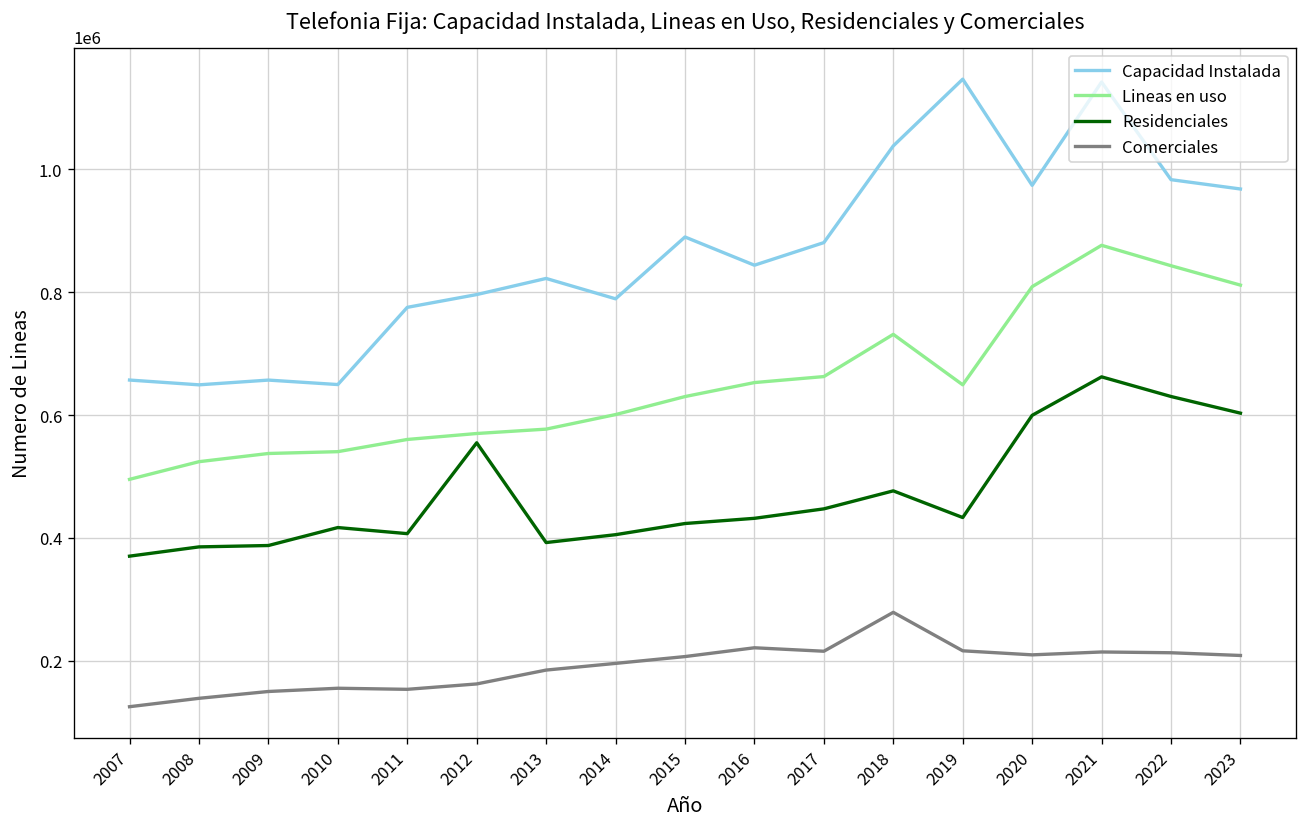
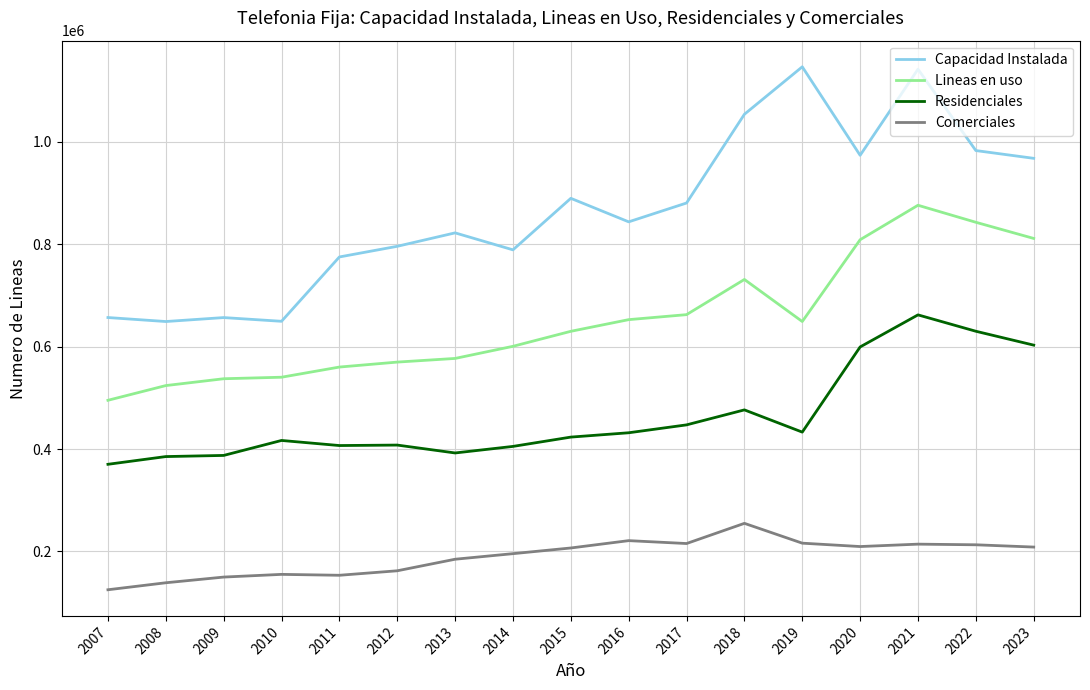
  {
    "Capacidad Instalada": {
      "2007": 660000,
      "2008": 650000,
      "2009": 660000,
      "2010": 650000,
      "2011": 780000,
      "2012": 800000,
      "2013": 820000,
      "2014": 790000,
      "2015": 890000,
      "2016": 840000,
      "2017": 880000,
-     "2018": 1040000,
+     "2018": 1050000,
      "2019": 1150000,
      "2020": 970000,
      "2022": 980000,
      "2023": 970000
    },
    "Lineas en uso": {
      "2007": 500000,
      "2008": 520000,
      "2009": 540000,
      "2010": 540000,
      "2011": 560000,
      "2012": 570000,
      "2013": 580000,
      "2014": 600000,
      "2015": 630000,
      "2016": 650000,
      "2017": 660000,
      "2018": 730000,
      "2019": 650000,
      "2020": 810000,
      "2021": 880000,
      "2022": 840000,
      "2023": 810000
    },
    "Residenciales": {
      "2007": 370000,
      "2008": 390000,
      "2009": 390000,
      "2010": 420000,
      "2011": 410000,
-     "2012": 550000,
+     "2012": 410000,
      "2013": 390000,
      "2014": 410000,
      "2015": 420000,
      "2016": 430000,
      "2017": 450000,
      "2018": 480000,
      "2019": 430000,
      "2020": 600000,
      "2021": 660000,
      "2022": 630000,
      "2023": 600000
    },
    "Comerciales": {
      "2007": 130000,
      "2008": 140000,
      "2009": 150000,
      "2010": 160000,
      "2011": 150000,
      "2012": 160000,
      "2013": 180000,
      "2014": 200000,
      "2015": 210000,
      "2016": 220000,
      "2017": 220000,
-     "2018": 280000,
+     "2018": 250000,
      "2019": 220000,
      "2020": 210000,
      "2021": 210000,
      "2022": 210000,
      "2023": 210000
    }
  }
